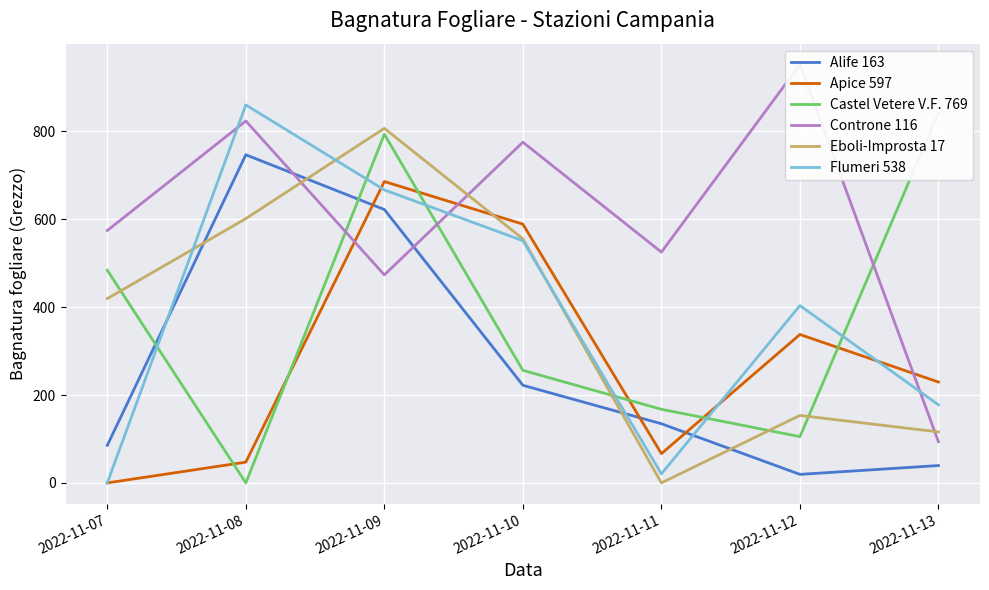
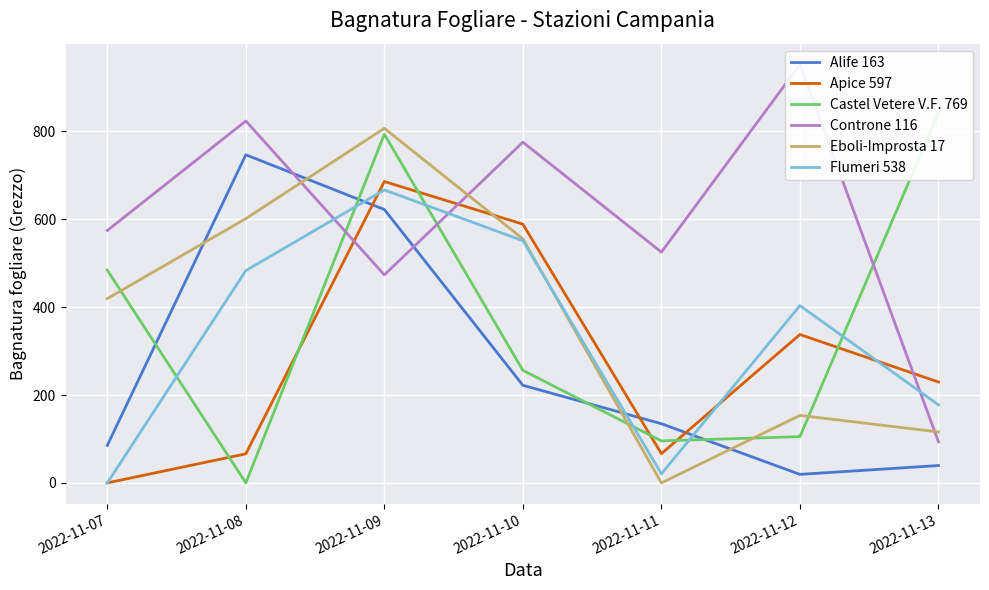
  {
    "Alife 163": {
      "2022-11-07": 90,
      "2022-11-08": 750,
      "2022-11-09": 620,
      "2022-11-10": 220,
      "2022-11-11": 130,
      "2022-11-12": 20,
      "2022-11-13": 40
    },
    "Apice 597": {
-     "2022-11-08": 50,
+     "2022-11-08": 70,
      "2022-11-09": 690,
      "2022-11-10": 590,
      "2022-11-11": 70,
      "2022-11-12": 340,
      "2022-11-13": 230
    },
    "Castel Vetere V.F. 769": {
      "2022-11-07": 480,
      "2022-11-08": 0,
      "2022-11-09": 790,
      "2022-11-10": 260,
-     "2022-11-11": 170,
+     "2022-11-11": 100,
      "2022-11-12": 110
    },
    "Controne 116": {
      "2022-11-07": 570,
      "2022-11-08": 820,
      "2022-11-09": 470,
      "2022-11-10": 780,
      "2022-11-11": 530,
      "2022-11-13": 90
    },
    "Eboli-Improsta 17": {
      "2022-11-07": 420,
      "2022-11-08": 600,
      "2022-11-09": 810,
      "2022-11-11": 0,
      "2022-11-12": 150,
      "2022-11-13": 120
    },
    "Flumeri 538": {
-     "2022-11-08": 860,
+     "2022-11-08": 480,
      "2022-11-09": 670,
      "2022-11-11": 20,
      "2022-11-12": 400,
      "2022-11-13": 180
    }
  }
